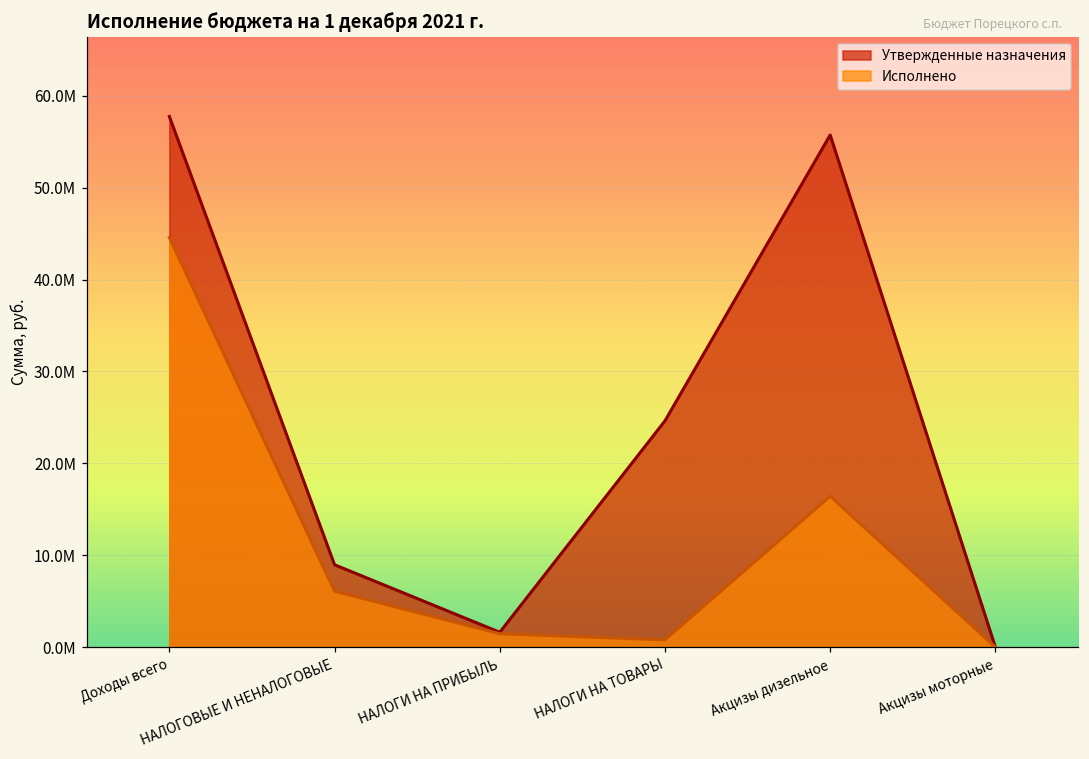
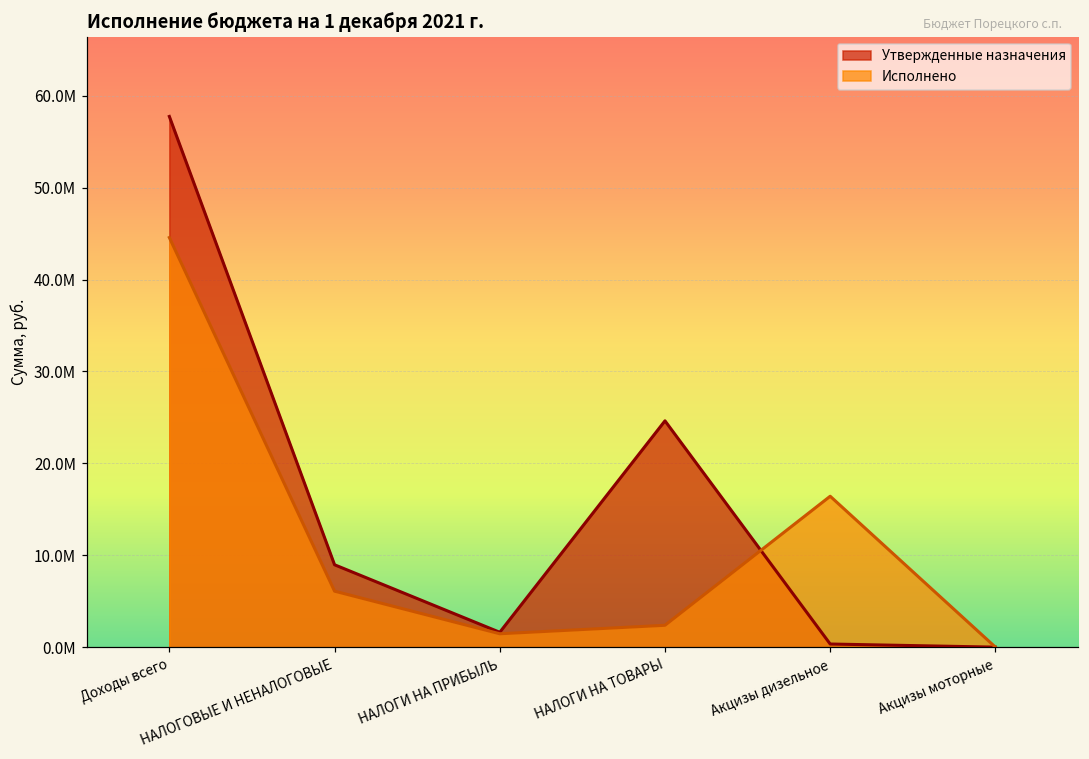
  {
    "Утвержденные назначения": {
      "Доходы всего": "58М",
      "НАЛОГОВЫЕ И НЕНАЛОГОВЫЕ": "9М",
      "НАЛОГИ НА ТОВАРЫ": "25М",
-     "Акцизы дизельное": "56М"
+     "Акцизы дизельное": "0М"
    },
    "Исполнено": {
      "Доходы всего": "45М",
      "НАЛОГОВЫЕ И НЕНАЛОГОВЫЕ": "6М",
-     "НАЛОГИ НА ТОВАРЫ": "1М",
+     "НАЛОГИ НА ТОВАРЫ": "2М",
      "Акцизы дизельное": "16М"
    }
  }
